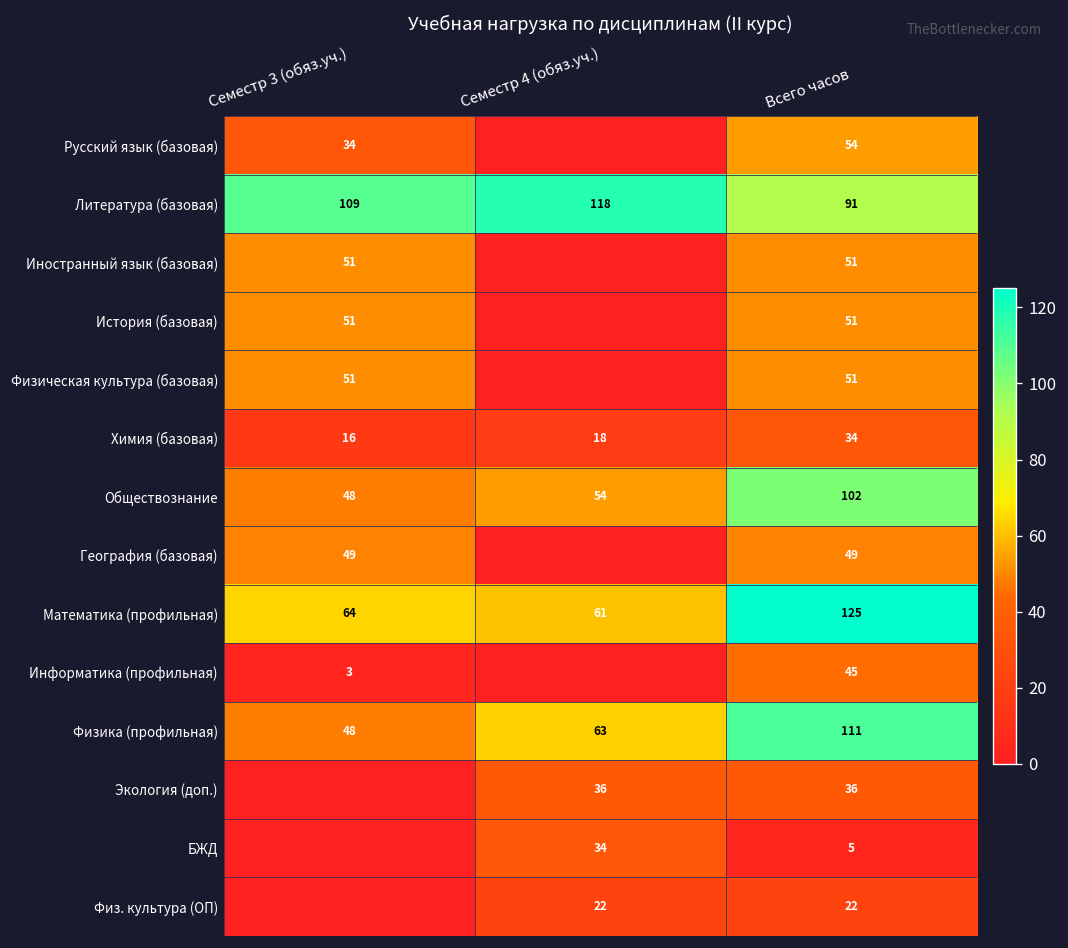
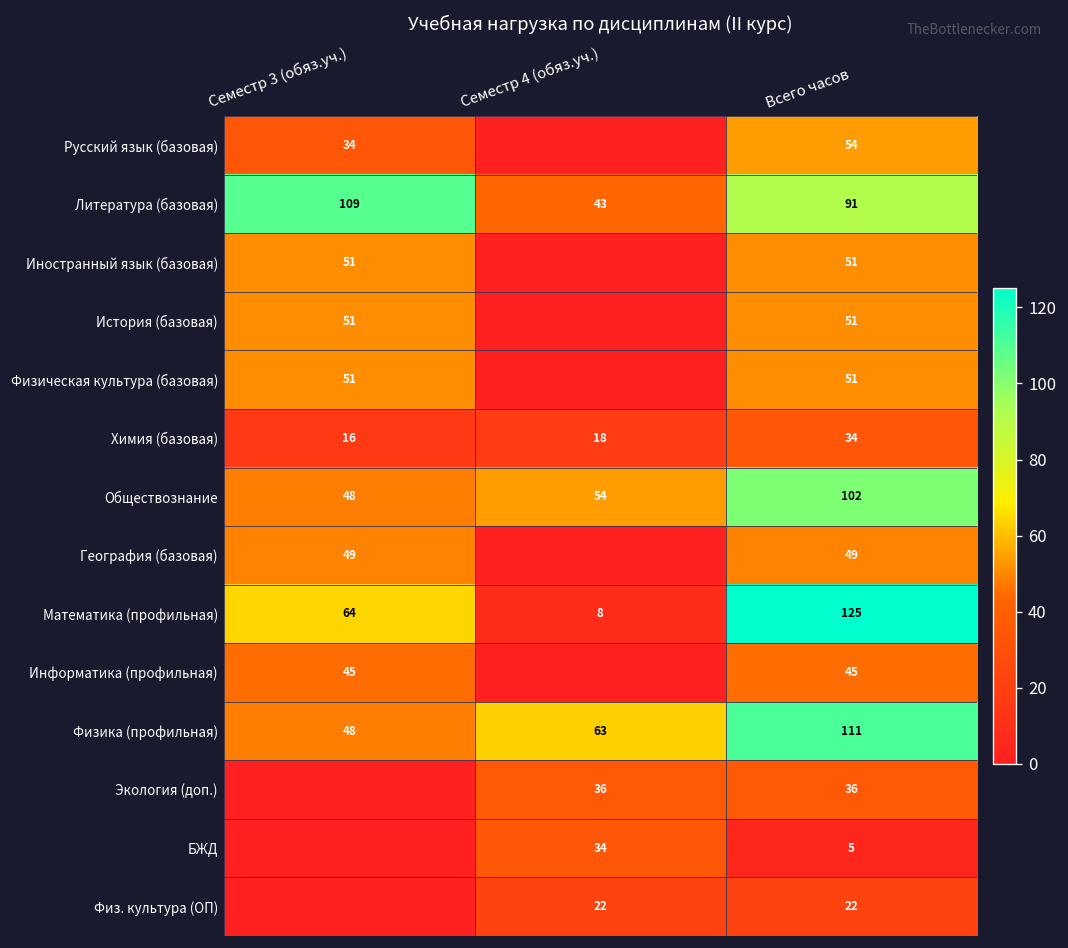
  {
    "Русский язык (базовая)": {
      "Семестр 3 (обяз.уч.)": 34,
      "Всего часов": 54
    },
    "Литература (базовая)": {
      "Семестр 3 (обяз.уч.)": 109,
-     "Семестр 4 (обяз.уч.)": 118,
+     "Семестр 4 (обяз.уч.)": 43,
      "Всего часов": 91
    },
    "Иностранный язык (базовая)": {
      "Семестр 3 (обяз.уч.)": 51,
      "Всего часов": 51
    },
    "История (базовая)": {
      "Семестр 3 (обяз.уч.)": 51,
      "Всего часов": 51
    },
    "Физическая культура (базовая)": {
      "Семестр 3 (обяз.уч.)": 51,
      "Всего часов": 51
    },
    "Химия (базовая)": {
      "Семестр 3 (обяз.уч.)": 16,
      "Семестр 4 (обяз.уч.)": 18,
      "Всего часов": 34
    },
    "Обществознание": {
      "Семестр 3 (обяз.уч.)": 48,
      "Семестр 4 (обяз.уч.)": 54,
      "Всего часов": 102
    },
    "География (базовая)": {
      "Семестр 3 (обяз.уч.)": 49,
      "Всего часов": 49
    },
    "Математика (профильная)": {
      "Семестр 3 (обяз.уч.)": 64,
-     "Семестр 4 (обяз.уч.)": 61,
+     "Семестр 4 (обяз.уч.)": 8,
      "Всего часов": 125
    },
    "Информатика (профильная)": {
-     "Семестр 3 (обяз.уч.)": 3,
+     "Семестр 3 (обяз.уч.)": 45,
      "Всего часов": 45
    },
    "Физика (профильная)": {
      "Семестр 3 (обяз.уч.)": 48,
      "Семестр 4 (обяз.уч.)": 63,
      "Всего часов": 111
    },
    "Экология (доп.)": {
      "Семестр 4 (обяз.уч.)": 36,
      "Всего часов": 36
    },
    "БЖД": {
      "Семестр 4 (обяз.уч.)": 34,
      "Всего часов": 5
    },
    "Физ. культура (ОП)": {
      "Семестр 4 (обяз.уч.)": 22,
      "Всего часов": 22
    }
  }
